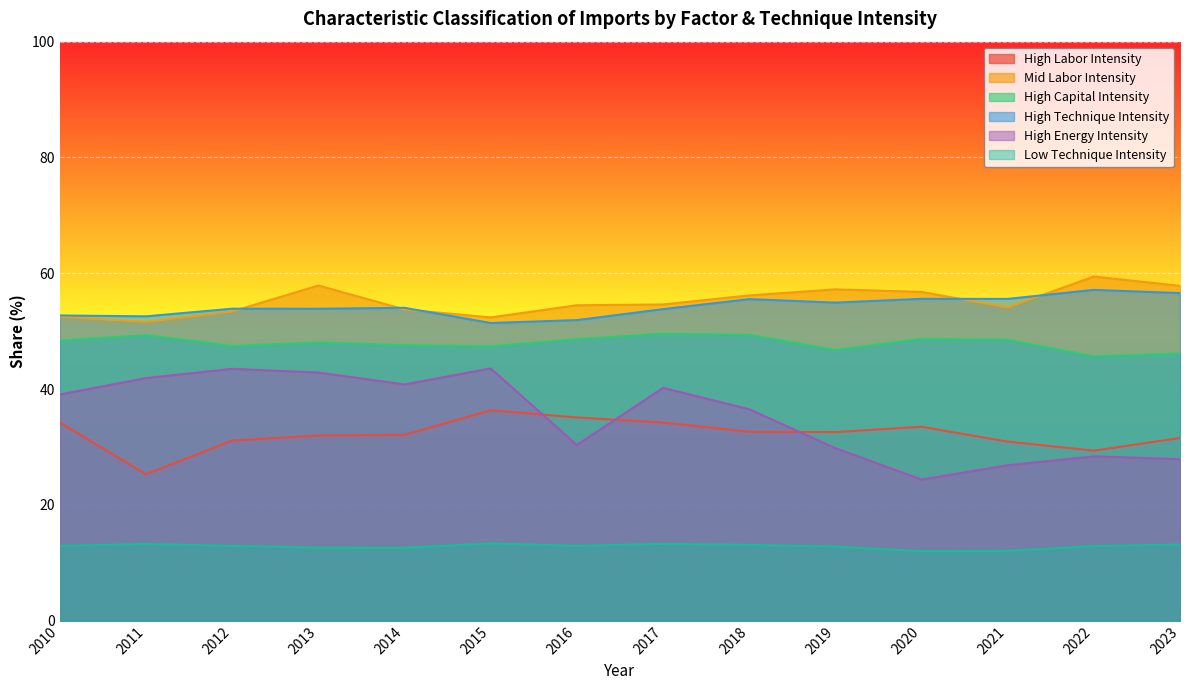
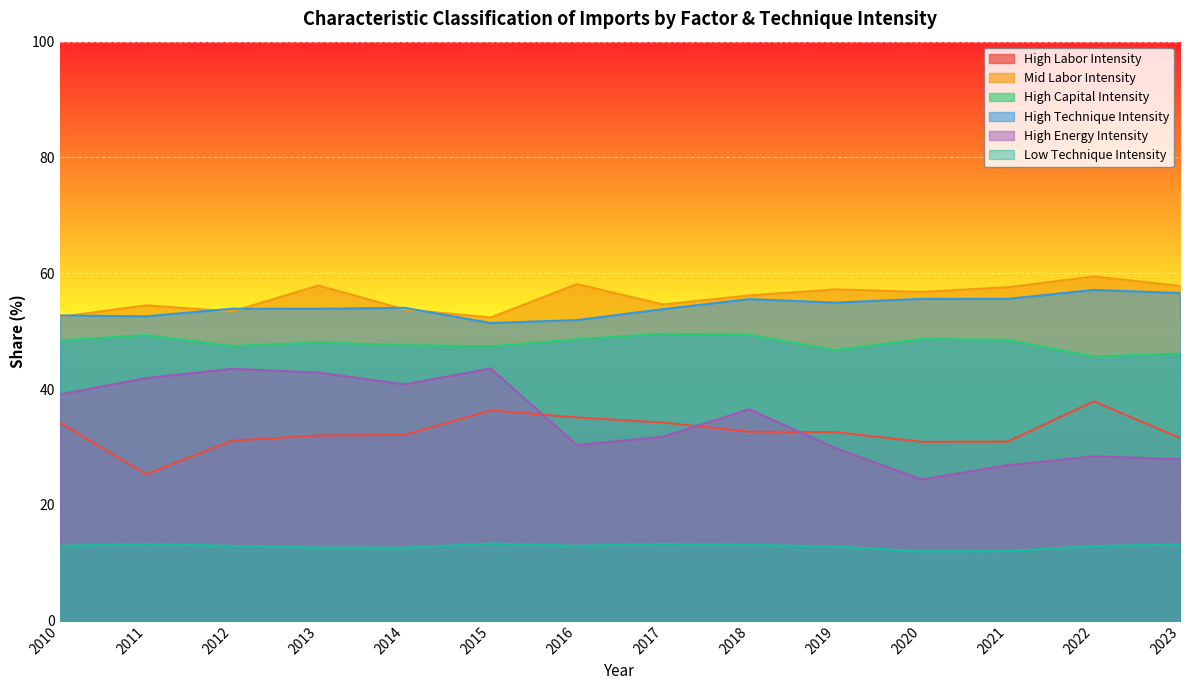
  {
    "High Labor Intensity": {
      "2010": 34,
      "2011": 25,
      "2012": 31,
      "2013": 32,
      "2014": 32,
      "2015": 36,
      "2016": 35,
      "2017": 34,
      "2018": 33,
      "2019": 33,
-     "2020": 34,
+     "2020": 31,
      "2021": 31,
-     "2022": 29,
+     "2022": 38,
      "2023": 32
    },
    "Mid Labor Intensity": {
-     "2011": 52,
+     "2011": 54,
      "2012": 53,
      "2013": 58,
      "2015": 52,
-     "2016": 54,
+     "2016": 58,
      "2017": 55,
      "2018": 56,
      "2019": 57,
      "2020": 57,
-     "2021": 54,
+     "2021": 58,
      "2022": 59,
      "2023": 58
    },
    "High Energy Intensity": {
      "2010": 39,
      "2011": 42,
      "2012": 44,
      "2013": 43,
      "2014": 41,
      "2015": 44,
      "2016": 30,
-     "2017": 40,
+     "2017": 32,
      "2018": 37,
      "2019": 30,
      "2020": 24,
      "2021": 27,
      "2022": 28,
      "2023": 28
    }
  }
